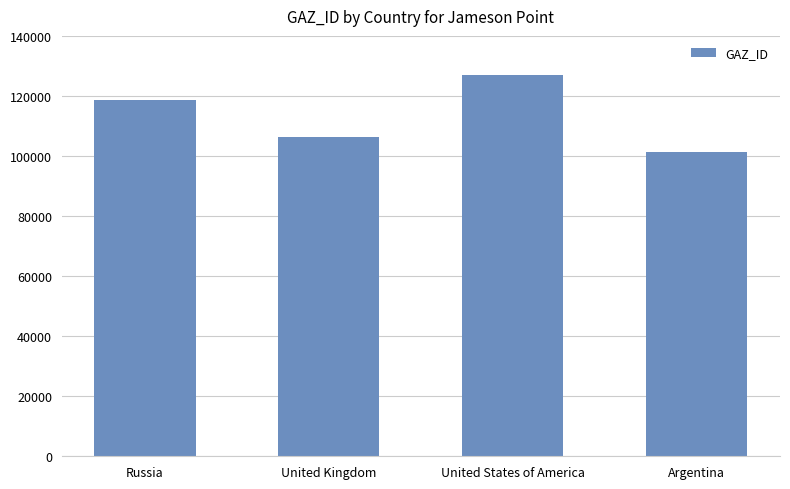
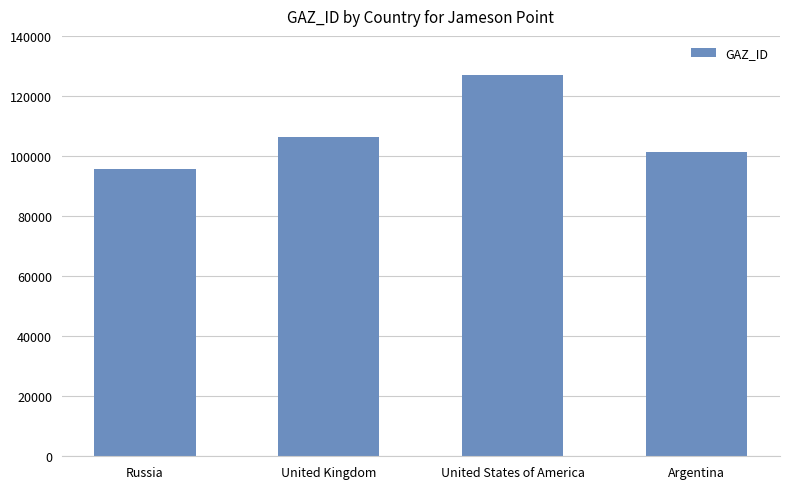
  {
-   "Russia": 119000,
+   "Russia": 96000,
    "United Kingdom": 106000,
    "United States of America": 127000,
    "Argentina": 101000
  }
